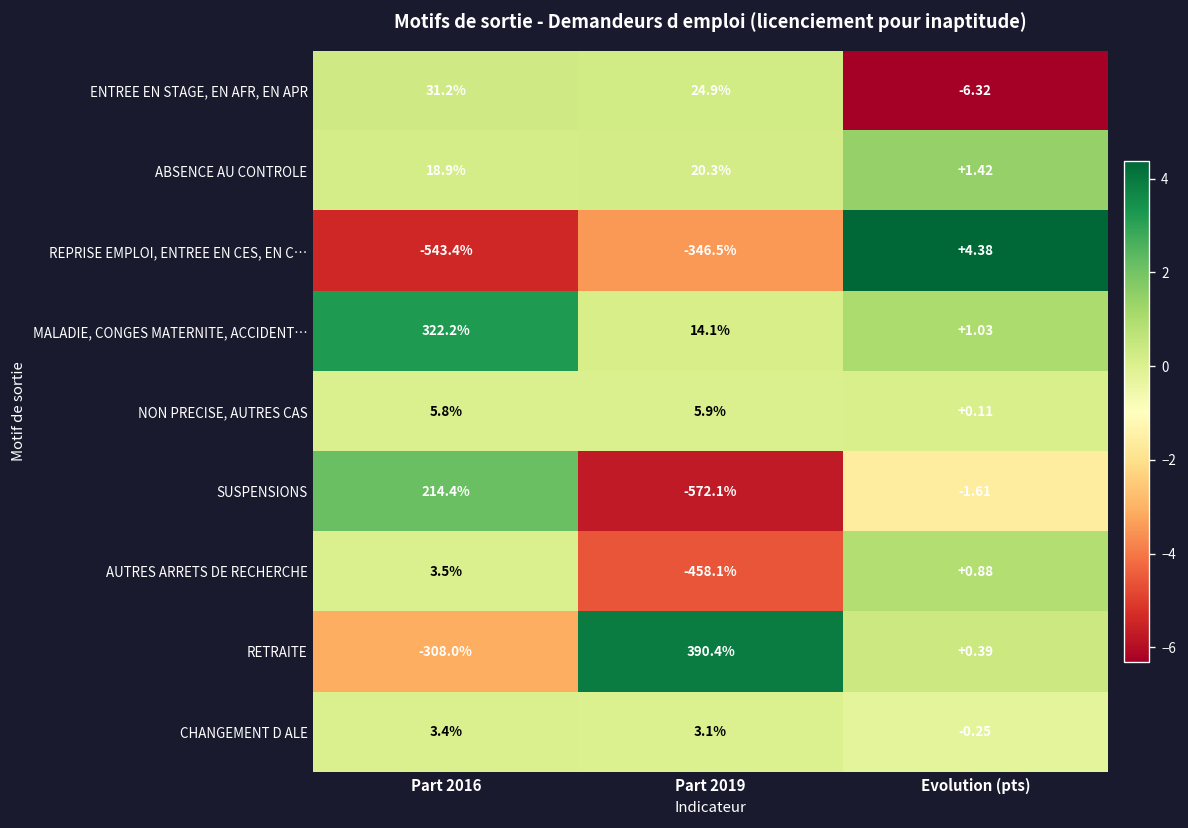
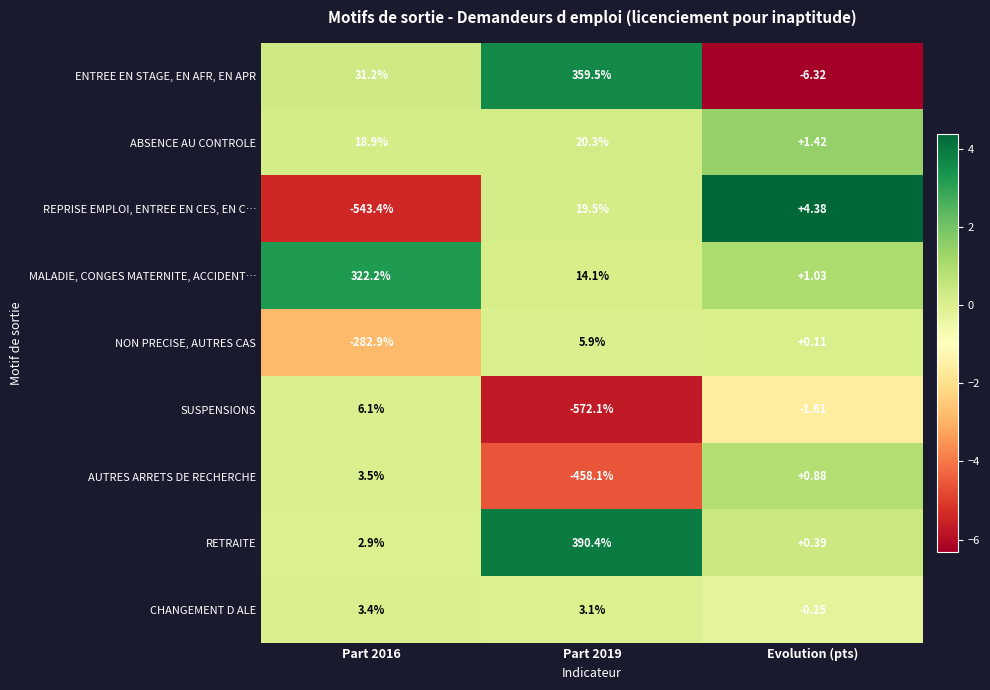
  {
    "ENTREE EN STAGE, EN AFR, EN APR": {
      "Part 2016": "31.2%",
-     "Part 2019": "24.9%",
+     "Part 2019": "359.5%",
      "Evolution (pts)": "-6.32"
    },
    "ABSENCE AU CONTROLE": {
      "Part 2016": "18.9%",
      "Part 2019": "20.3%",
      "Evolution (pts)": "+1.42"
    },
    "REPRISE EMPLOI, ENTREE EN CES, EN C…": {
      "Part 2016": "-543.4%",
-     "Part 2019": "-346.5%",
+     "Part 2019": "19.5%",
      "Evolution (pts)": "+4.38"
    },
    "MALADIE, CONGES MATERNITE, ACCIDENT…": {
      "Part 2016": "322.2%",
      "Part 2019": "14.1%",
      "Evolution (pts)": "+1.03"
    },
    "NON PRECISE, AUTRES CAS": {
-     "Part 2016": "5.8%",
+     "Part 2016": "-282.9%",
      "Part 2019": "5.9%",
      "Evolution (pts)": "+0.11"
    },
    "SUSPENSIONS": {
-     "Part 2016": "214.4%",
+     "Part 2016": "6.1%",
      "Part 2019": "-572.1%",
      "Evolution (pts)": "-1.61"
    },
    "AUTRES ARRETS DE RECHERCHE": {
      "Part 2016": "3.5%",
      "Part 2019": "-458.1%",
      "Evolution (pts)": "+0.88"
    },
    "RETRAITE": {
-     "Part 2016": "-308.0%",
+     "Part 2016": "2.9%",
      "Part 2019": "390.4%",
      "Evolution (pts)": "+0.39"
    },
    "CHANGEMENT D ALE": {
      "Part 2016": "3.4%",
      "Part 2019": "3.1%",
      "Evolution (pts)": "-0.25"
    }
  }
